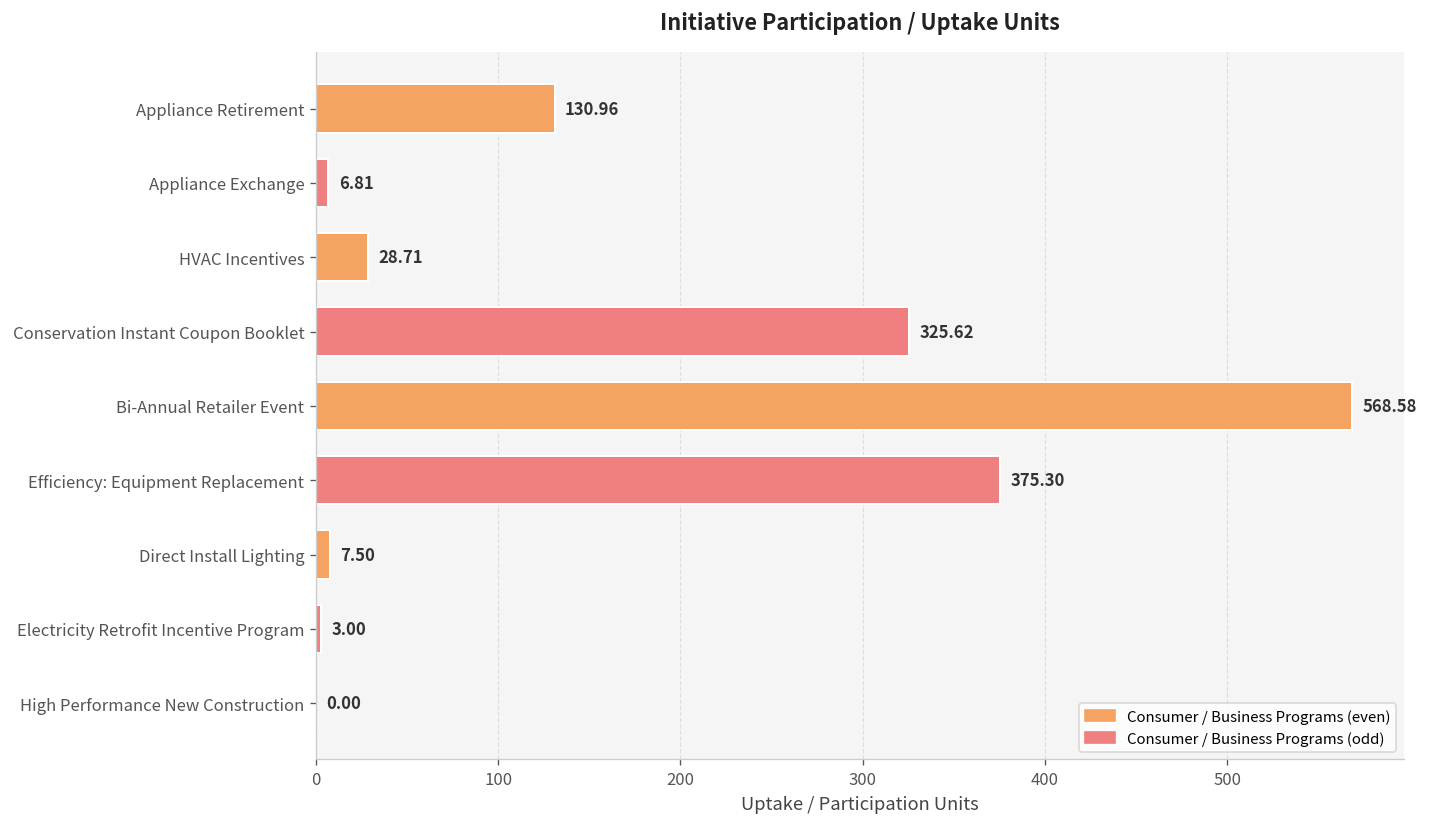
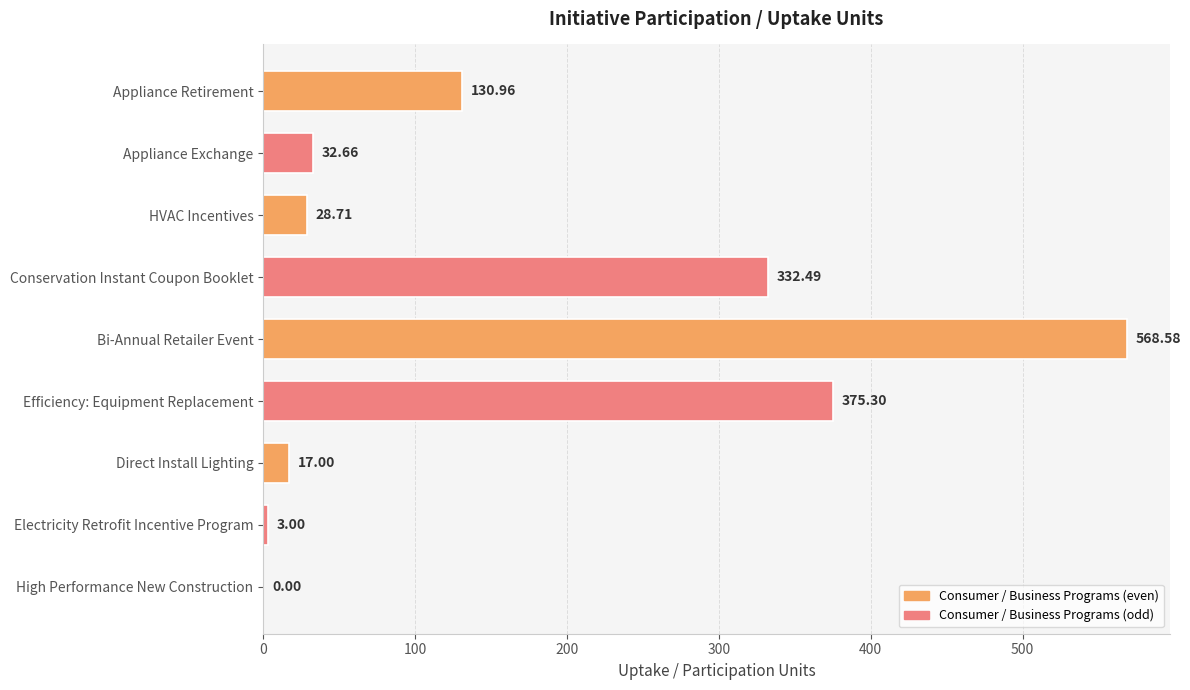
  {
    "Appliance Retirement": 130.96,
-   "Appliance Exchange": 6.81,
+   "Appliance Exchange": 32.66,
    "HVAC Incentives": 28.71,
-   "Conservation Instant Coupon Booklet": 325.62,
+   "Conservation Instant Coupon Booklet": 332.49,
    "Bi-Annual Retailer Event": 568.58,
    "Efficiency: Equipment Replacement": 375.30,
-   "Direct Install Lighting": 7.50,
+   "Direct Install Lighting": 17.00,
    "Electricity Retrofit Incentive Program": 3.00,
    "High Performance New Construction": 0.00
  }
